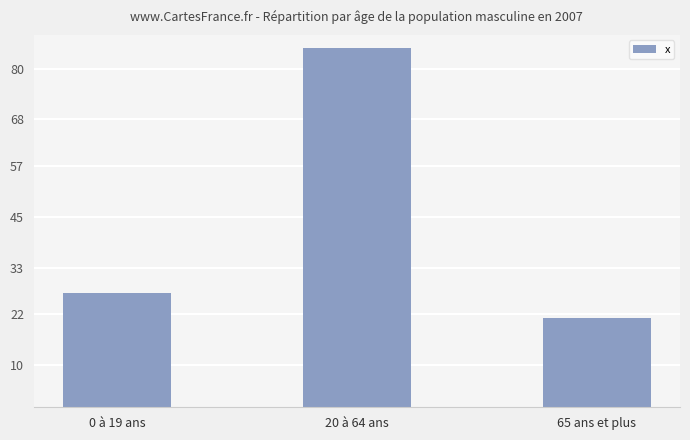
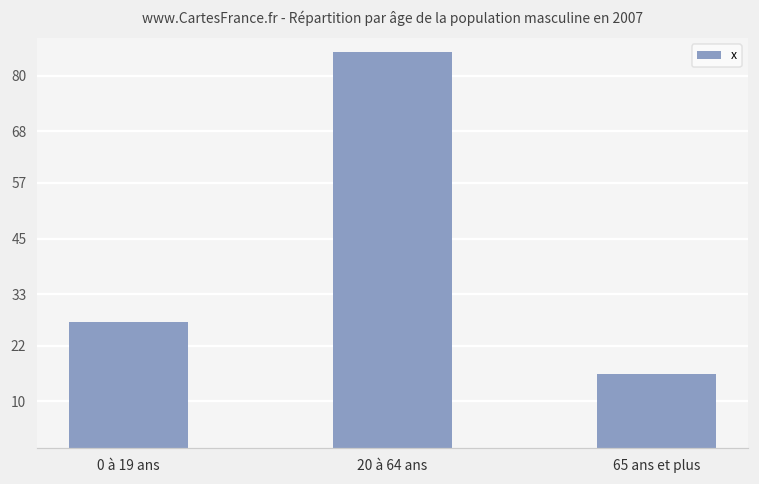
  {
    "0 à 19 ans": 27,
    "20 à 64 ans": 85,
-   "65 ans et plus": 21
+   "65 ans et plus": 16
  }
